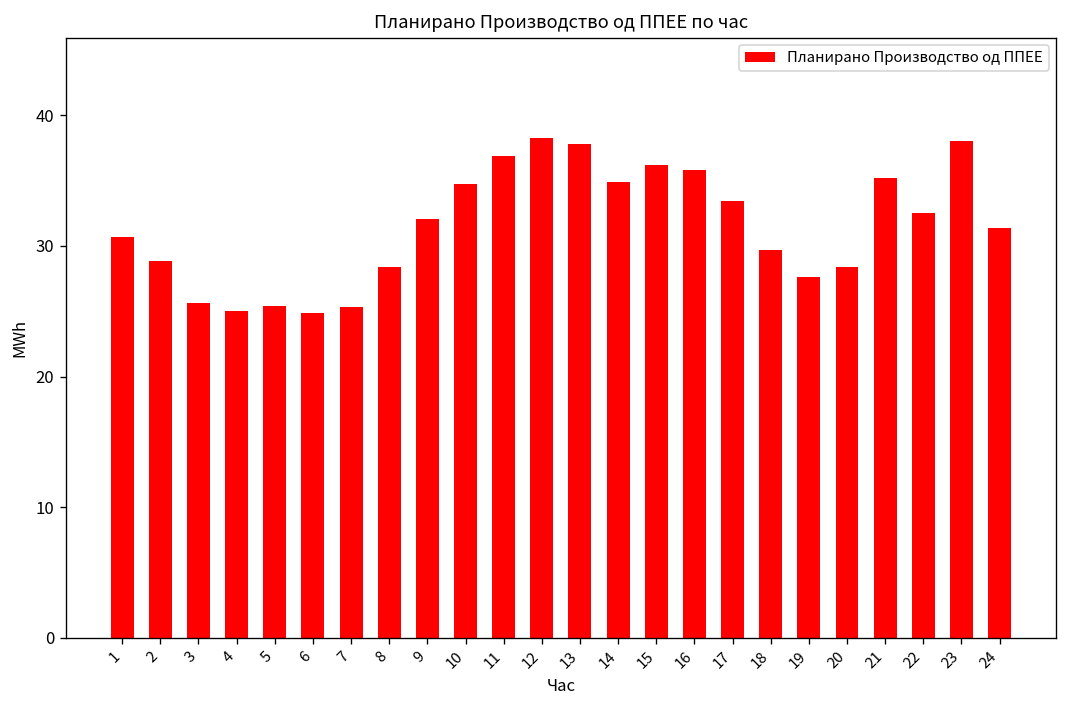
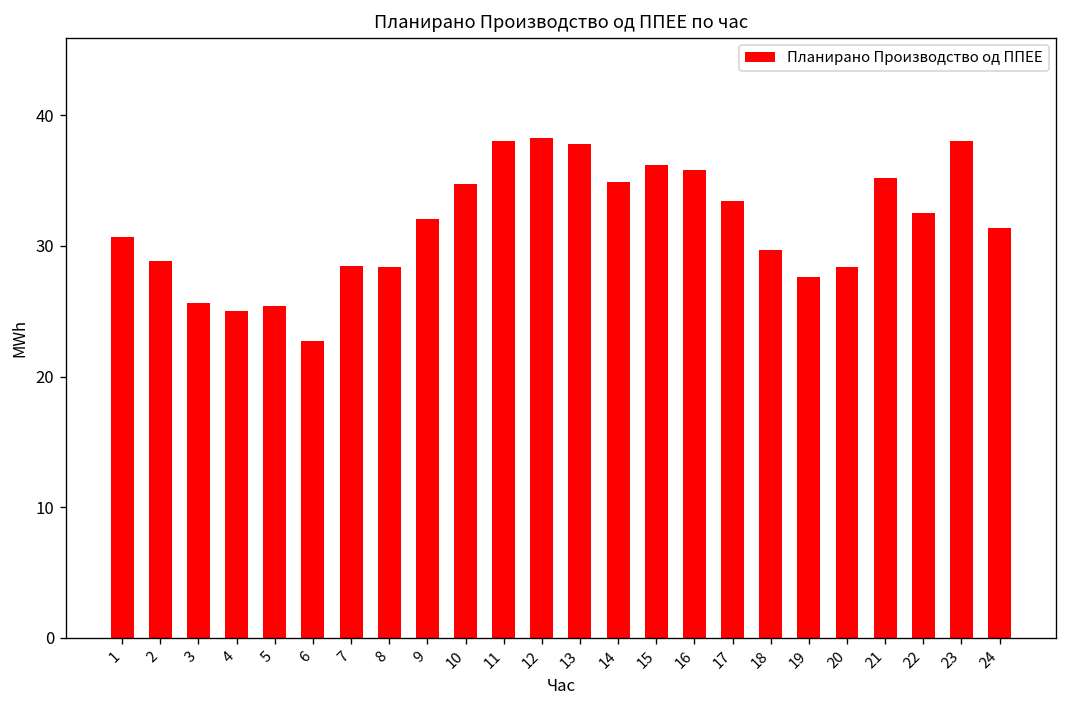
  {
    "1": 30.7,
    "2": 28.9,
    "3": 25.6,
    "4": 25.0,
    "5": 25.4,
-   "6": 24.9,
-   "7": 25.3,
+   "6": 22.7,
+   "7": 28.5,
    "8": 28.4,
    "9": 32.1,
    "10": 34.8,
-   "11": 36.9,
+   "11": 38.0,
    "12": 38.3,
    "13": 37.8,
    "14": 34.9,
    "15": 36.2,
    "16": 35.8,
    "17": 33.4,
    "18": 29.7,
    "19": 27.7,
    "20": 28.4,
    "21": 35.2,
    "22": 32.5,
    "23": 38.0,
    "24": 31.4
  }
